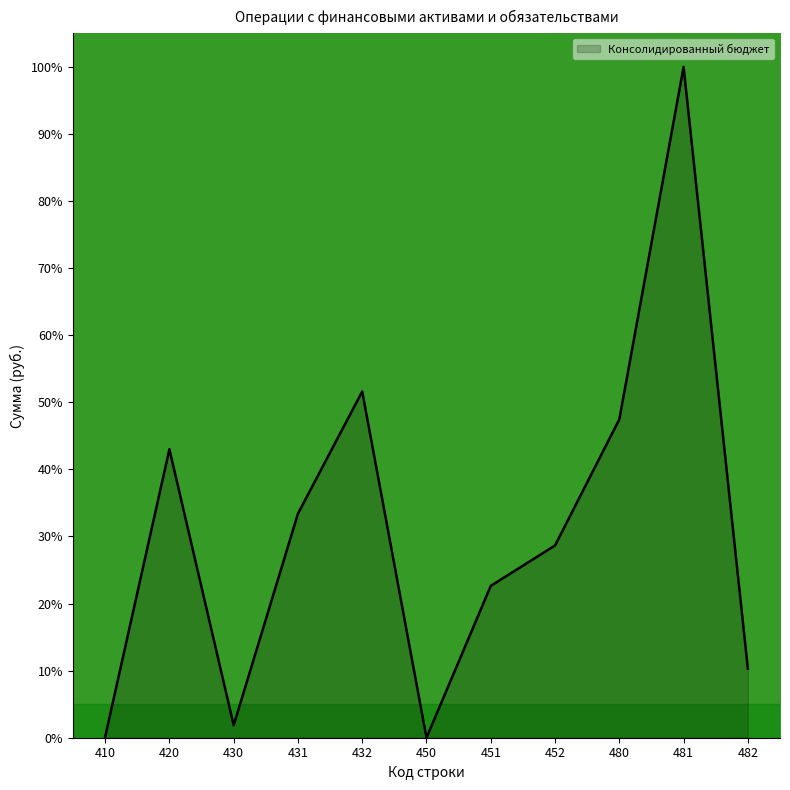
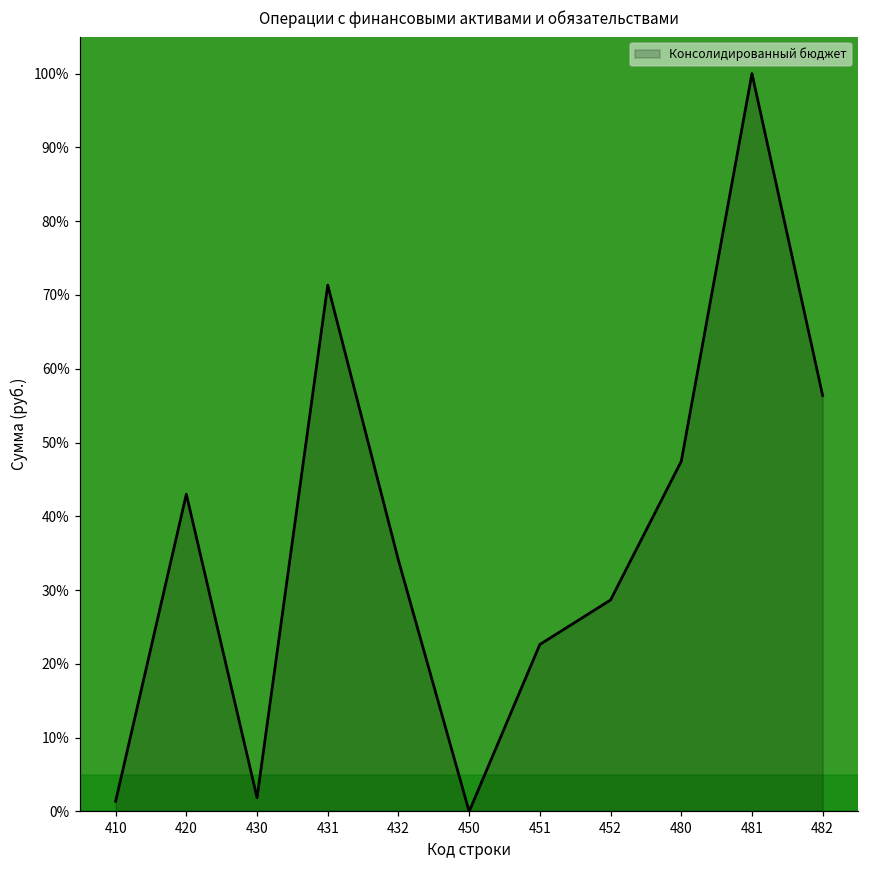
  {
-   "410": "0%",
+   "410": "1%",
    "420": "43%",
    "430": "2%",
-   "431": "33%",
-   "432": "52%",
+   "431": "71%",
+   "432": "34%",
    "450": "0%",
    "451": "23%",
    "452": "29%",
    "480": "47%",
-   "482": "10%"
+   "482": "56%"
  }
